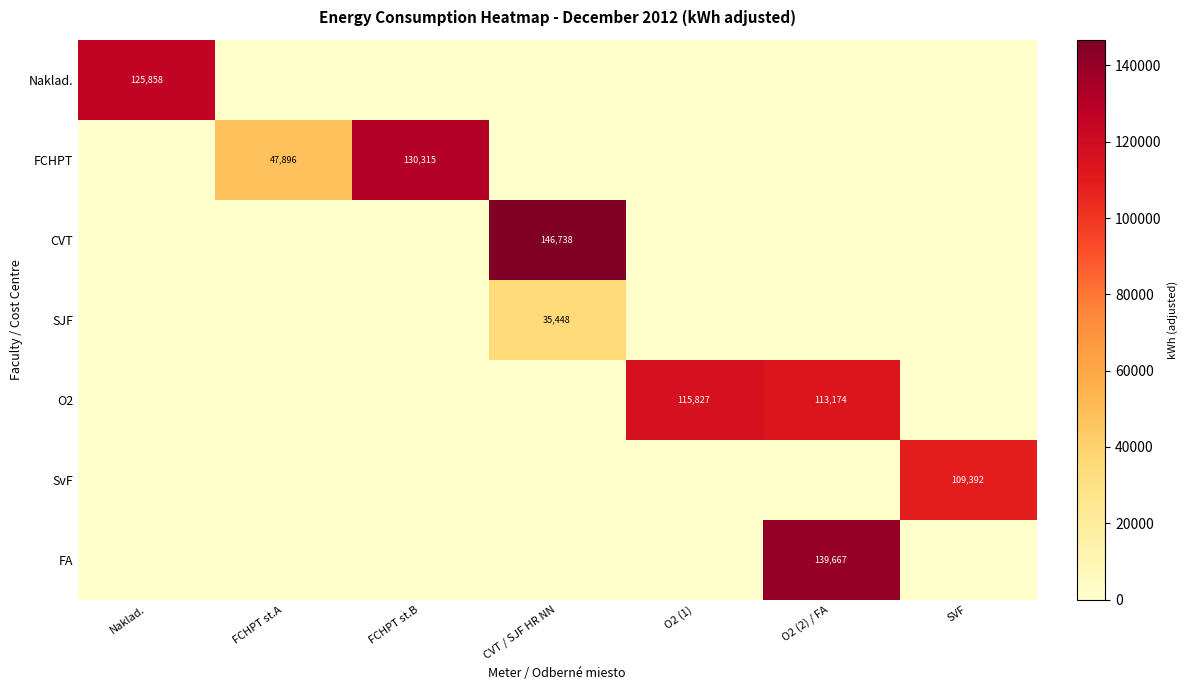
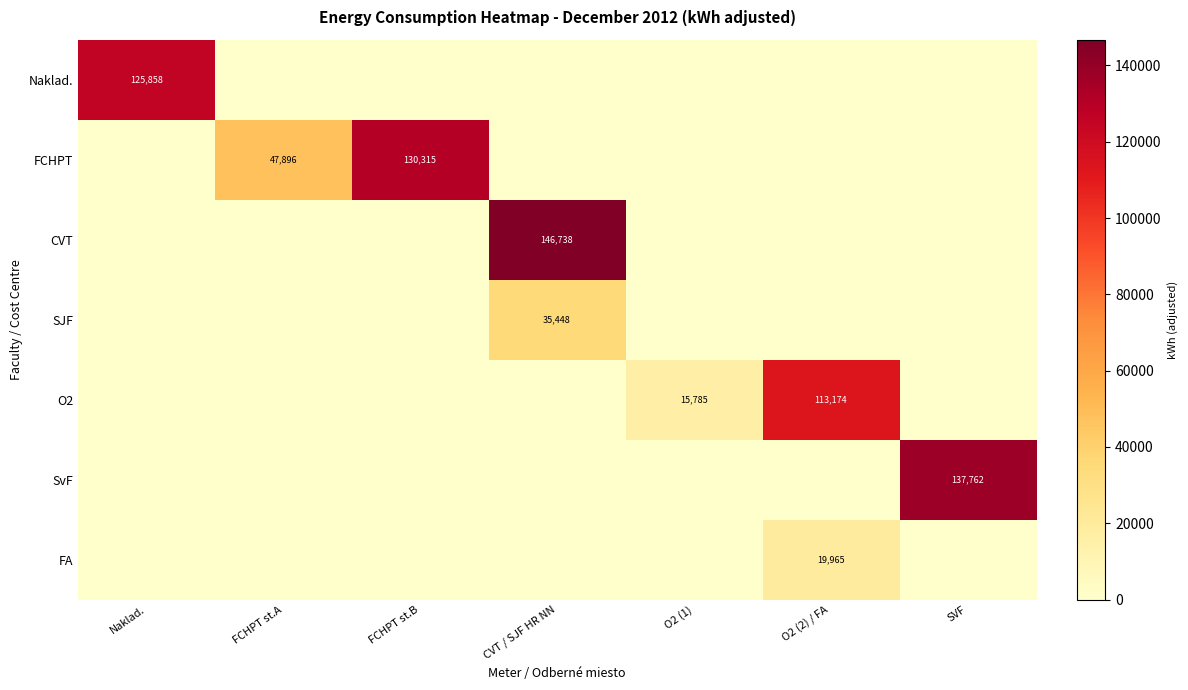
  {
    "Naklad.": {
      "Naklad.": "125,858"
    },
    "FCHPT": {
      "FCHPT st.A": "47,896",
      "FCHPT st.B": "130,315"
    },
    "CVT": {
      "CVT / SJF HR NN": "146,738"
    },
    "SJF": {
      "CVT / SJF HR NN": "35,448"
    },
    "O2": {
-     "O2 (1)": "115,827",
+     "O2 (1)": "15,785",
      "O2 (2) / FA": "113,174"
    },
    "SvF": {
-     "SVF": "109,392"
+     "SVF": "137,762"
    },
    "FA": {
-     "O2 (2) / FA": "139,667"
+     "O2 (2) / FA": "19,965"
    }
  }
